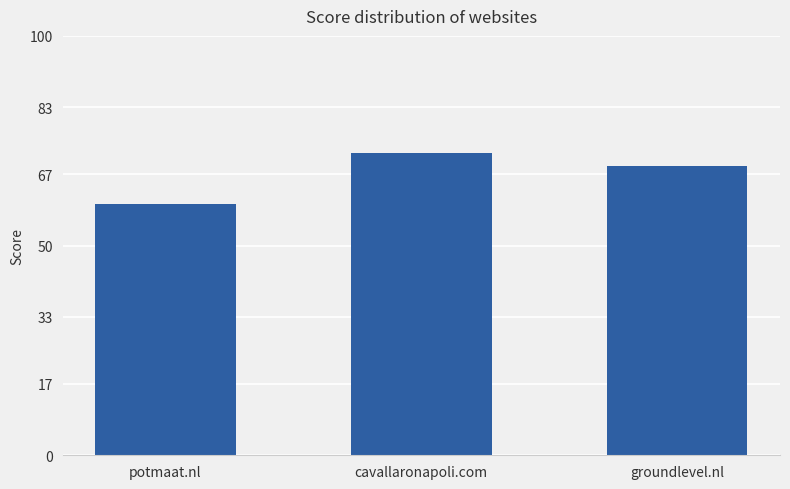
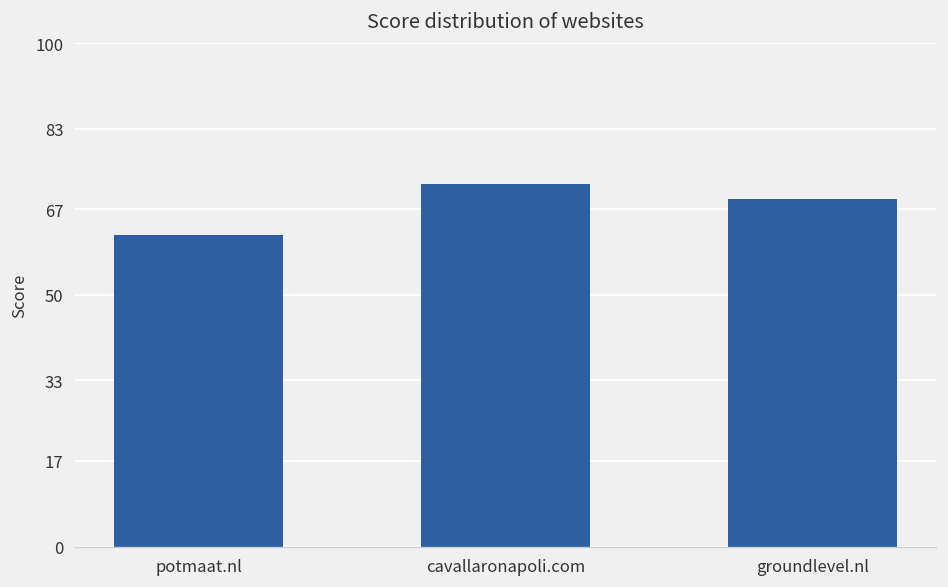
  {
-   "potmaat.nl": 60,
+   "potmaat.nl": 62,
    "cavallaronapoli.com": 72,
    "groundlevel.nl": 69
  }
